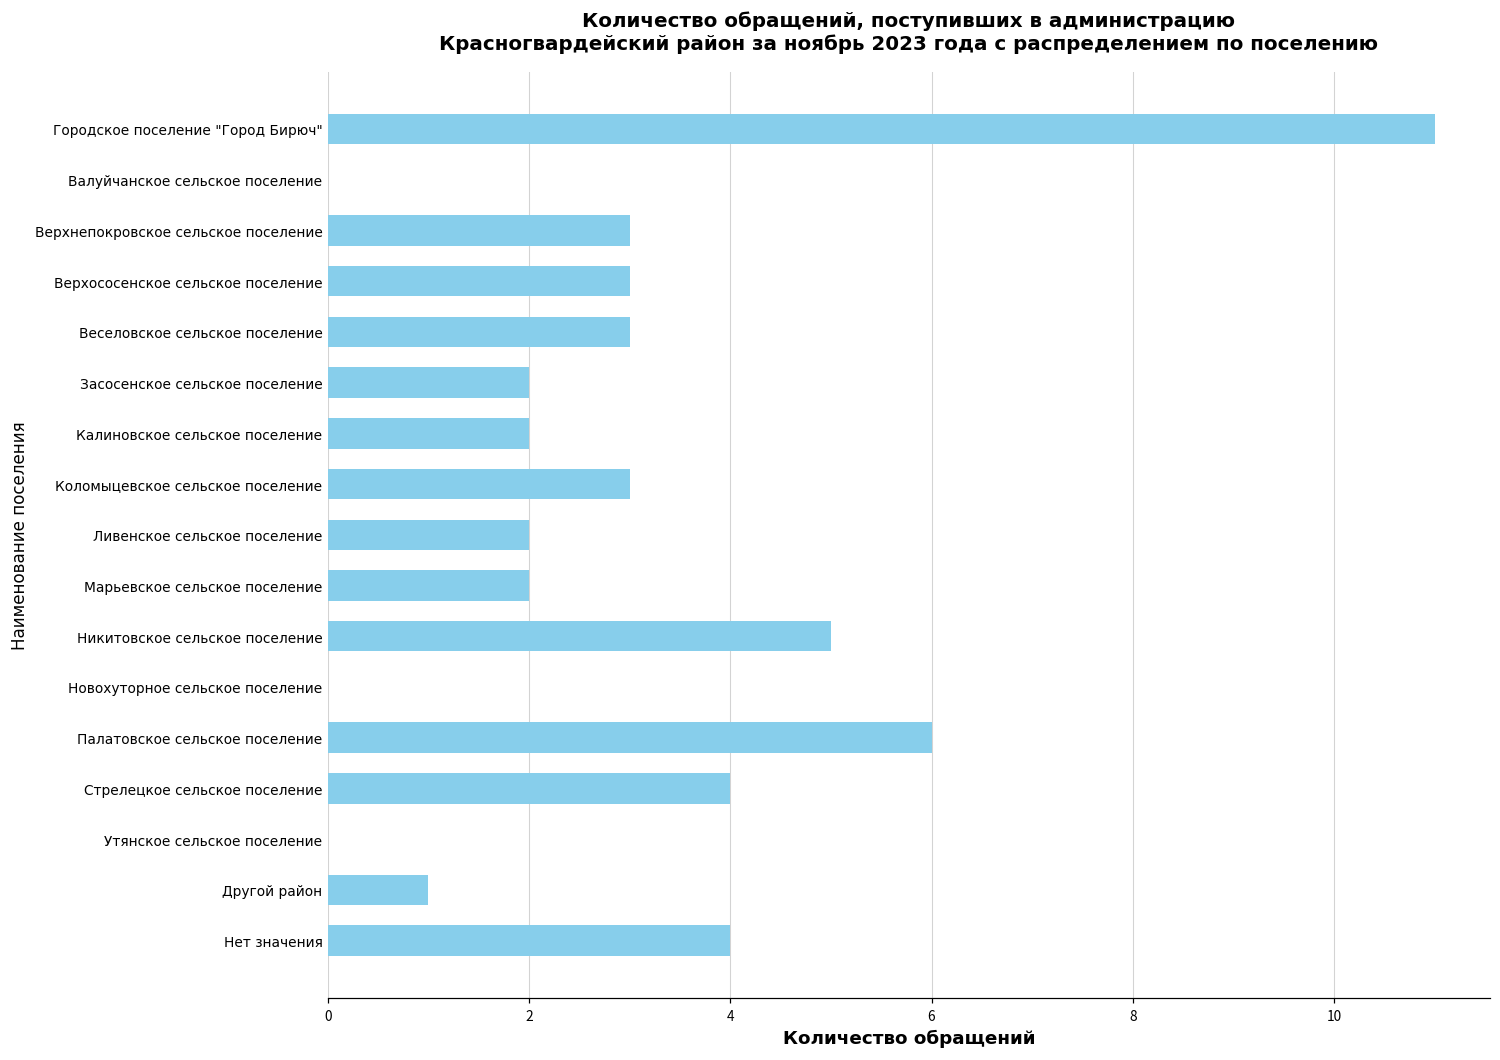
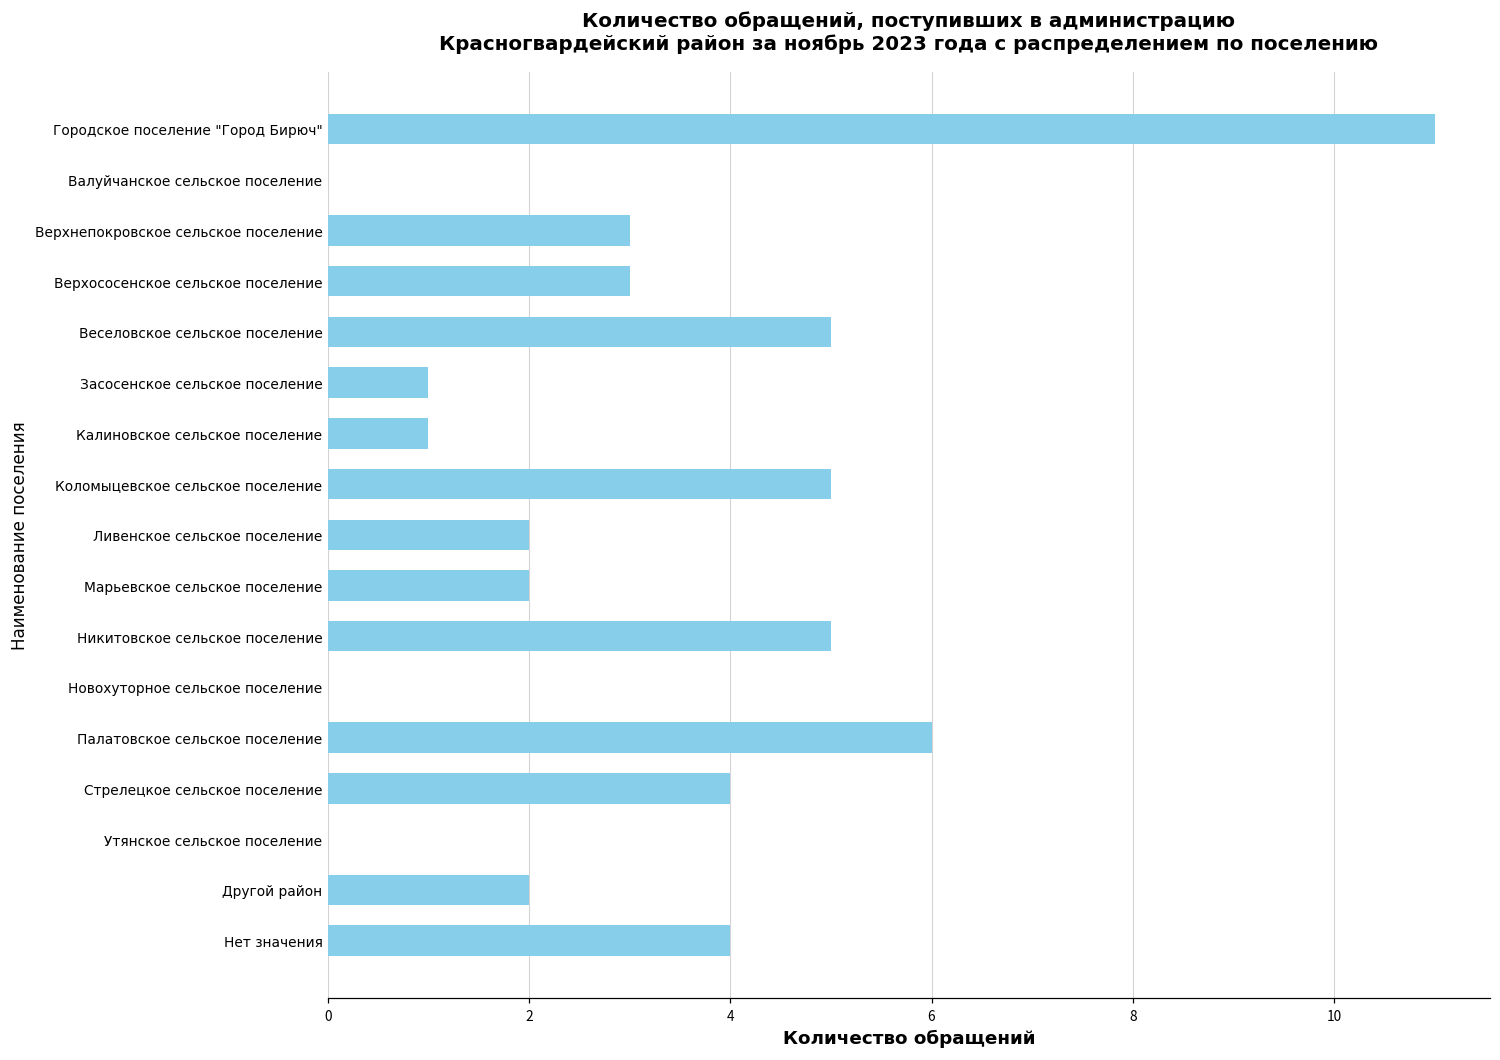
  {
    "Городское поселение \"Город Бирюч\"": 11,
    "Валуйчанское сельское поселение": 0,
    "Верхнепокровское сельское поселение": 3,
    "Верхососенское сельское поселение": 3,
-   "Веселовское сельское поселение": 3,
-   "Засосенское сельское поселение": 2,
-   "Калиновское сельское поселение": 2,
-   "Коломыцевское сельское поселение": 3,
+   "Веселовское сельское поселение": 5,
+   "Засосенское сельское поселение": 1,
+   "Калиновское сельское поселение": 1,
+   "Коломыцевское сельское поселение": 5,
    "Ливенское сельское поселение": 2,
    "Марьевское сельское поселение": 2,
    "Никитовское сельское поселение": 5,
    "Новохуторное сельское поселение": 0,
    "Палатовское сельское поселение": 6,
    "Стрелецкое сельское поселение": 4,
    "Утянское сельское поселение": 0,
-   "Другой район": 1,
+   "Другой район": 2,
    "Нет значения": 4
  }
